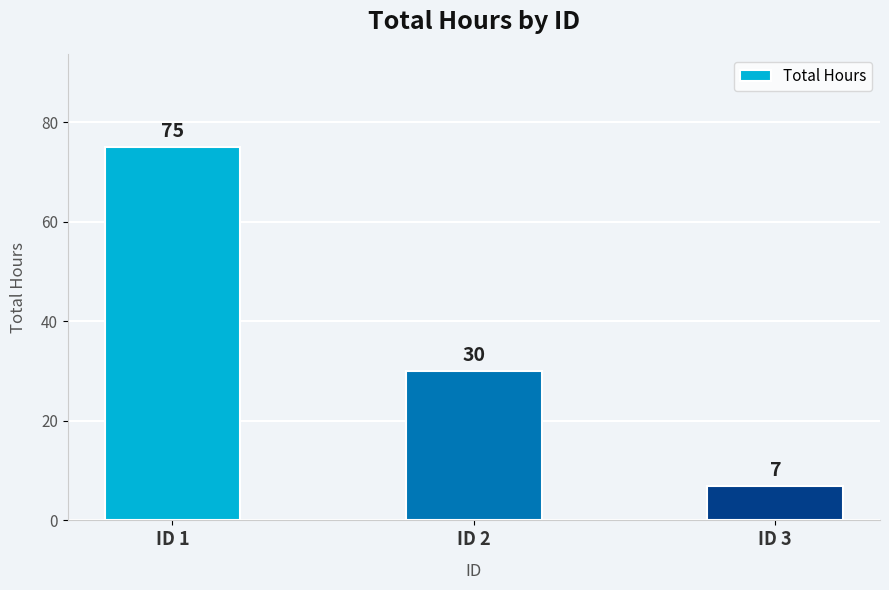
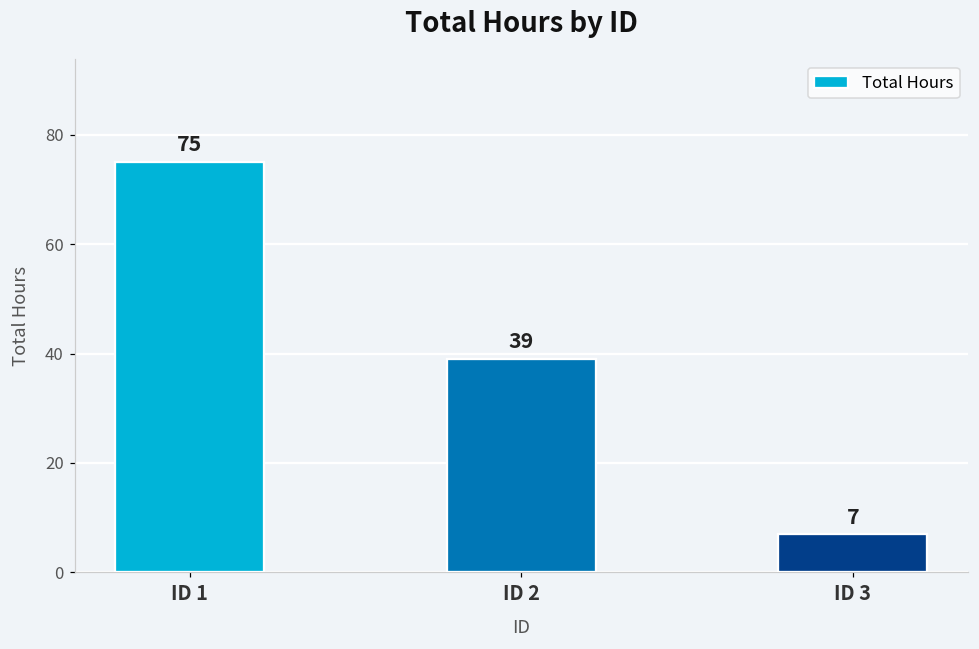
  {
    "ID 1": 75,
-   "ID 2": 30,
+   "ID 2": 39,
    "ID 3": 7
  }
